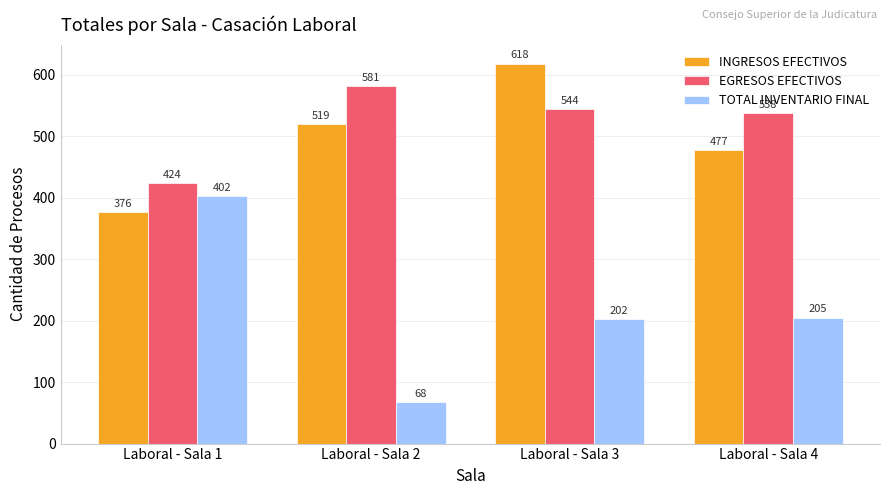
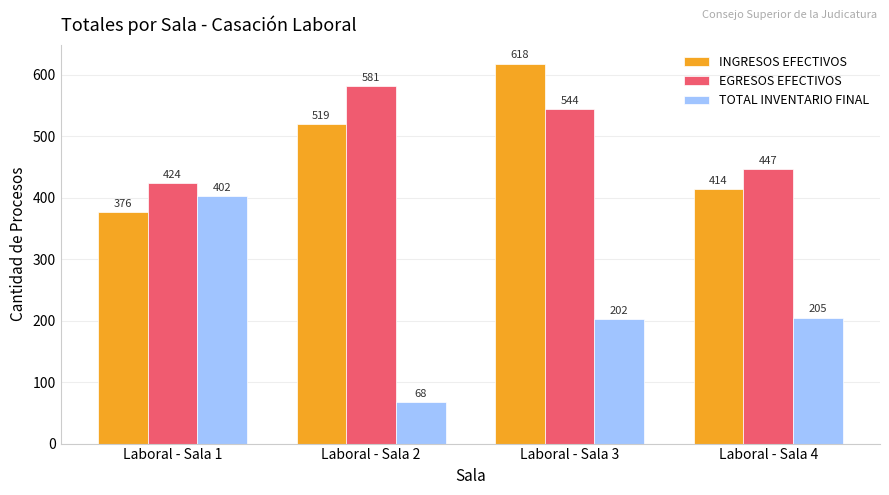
  {
    "INGRESOS EFECTIVOS": {
      "Laboral - Sala 1": 376,
      "Laboral - Sala 2": 519,
      "Laboral - Sala 3": 618,
-     "Laboral - Sala 4": 477
+     "Laboral - Sala 4": 414
    },
    "EGRESOS EFECTIVOS": {
      "Laboral - Sala 1": 424,
      "Laboral - Sala 2": 581,
      "Laboral - Sala 3": 544,
-     "Laboral - Sala 4": 538
+     "Laboral - Sala 4": 447
    },
    "TOTAL INVENTARIO FINAL": {
      "Laboral - Sala 1": 402,
      "Laboral - Sala 2": 68,
      "Laboral - Sala 3": 202,
      "Laboral - Sala 4": 205
    }
  }
